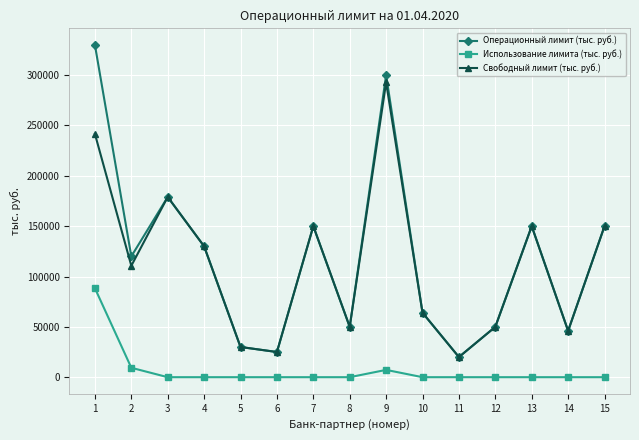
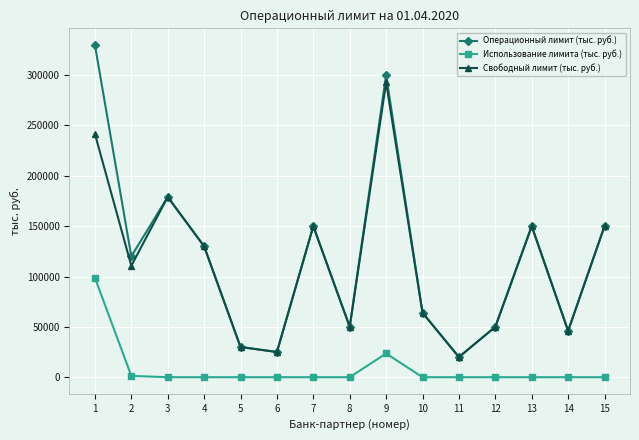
  {
    "Использование лимита (тыс. руб.)": {
-     "1": 88000,
-     "2": 9000,
+     "1": 99000,
+     "2": 1000,
      "3": 0,
      "4": 0,
      "5": 0,
      "6": 0,
      "7": 0,
      "8": 0,
-     "9": 7000,
+     "9": 24000,
      "10": 0,
      "11": 0,
      "12": 0,
      "13": 0,
      "14": 0,
      "15": 0
    }
  }
